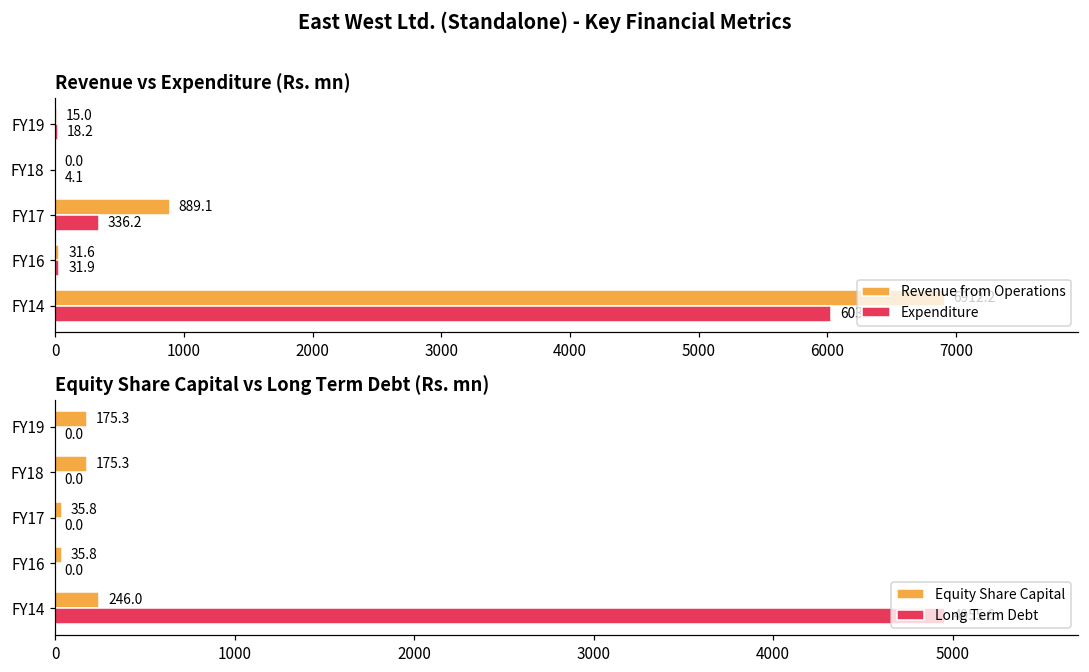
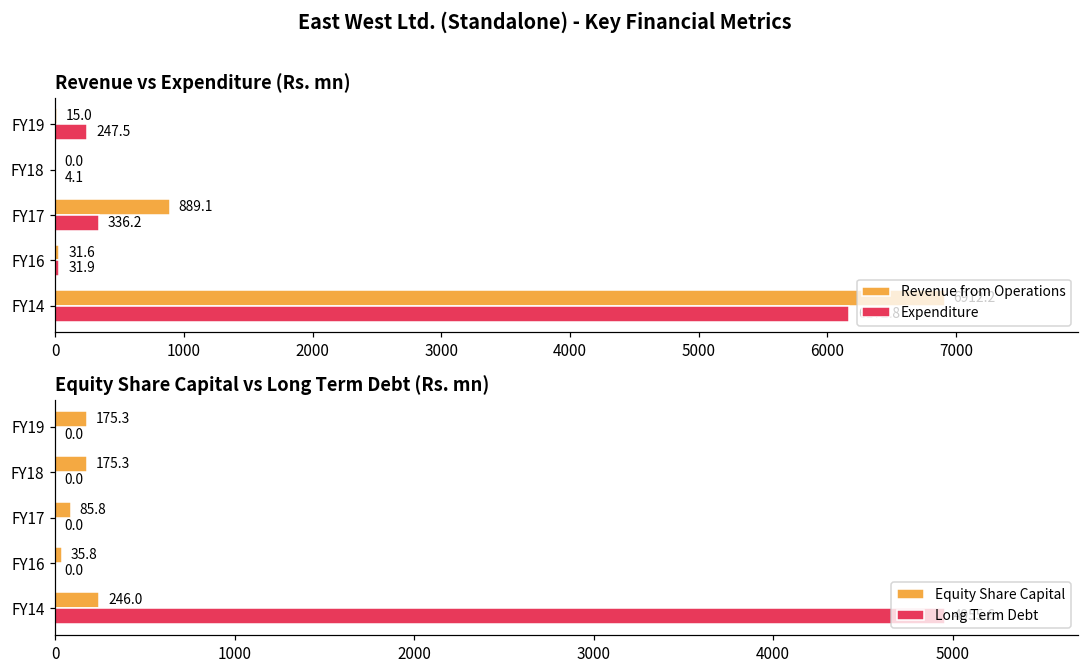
  {
    "Revenue vs Expenditure (Rs. mn)": {
      "Revenue from Operations": {
        "FY19": 15.0,
        "FY18": 0.0,
        "FY17": 889.1,
        "FY16": 31.6
      },
      "Expenditure": {
-       "FY19": 18.2,
+       "FY19": 247.5,
        "FY18": 4.1,
        "FY17": 336.2,
        "FY16": 31.9,
-       "FY14": 6030
+       "FY14": 6170
      }
    },
    "Equity Share Capital vs Long Term Debt (Rs. mn)": {
      "Equity Share Capital": {
        "FY19": 175.3,
        "FY18": 175.3,
-       "FY17": 35.8,
+       "FY17": 85.8,
        "FY16": 35.8,
        "FY14": 246.0
      },
      "Long Term Debt": {
        "FY19": 0.0,
        "FY18": 0.0,
        "FY17": 0.0,
        "FY16": 0.0
      }
    }
  }
